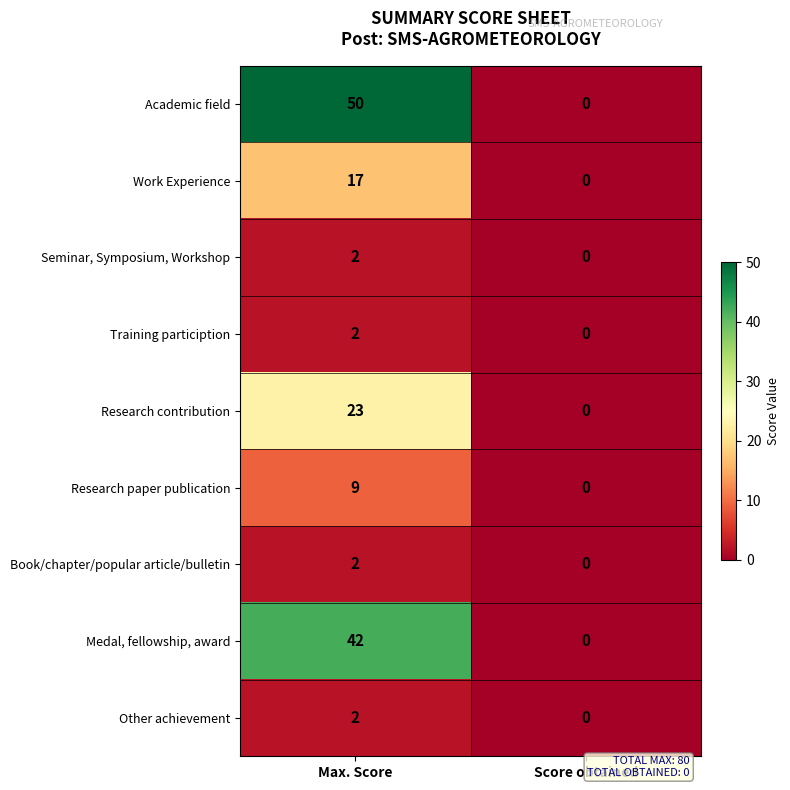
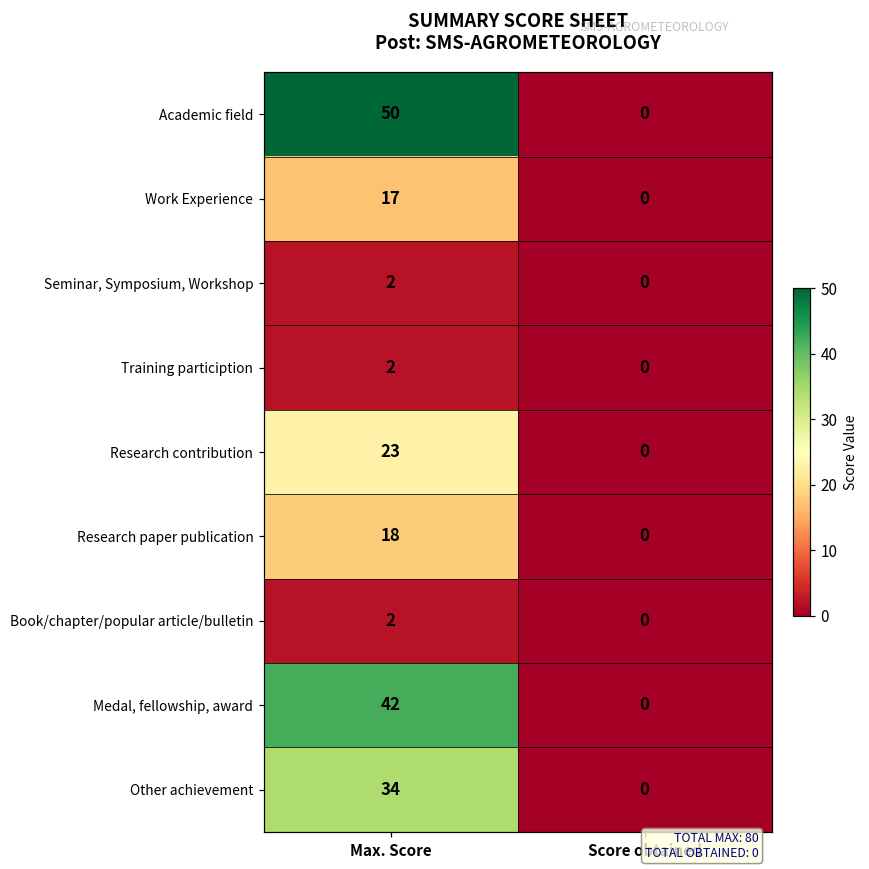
  {
    "Academic field": {
      "Max. Score": 50,
      "Score obtained": 0
    },
    "Work Experience": {
      "Max. Score": 17,
      "Score obtained": 0
    },
    "Seminar, Symposium, Workshop": {
      "Max. Score": 2,
      "Score obtained": 0
    },
    "Training particiption": {
      "Max. Score": 2,
      "Score obtained": 0
    },
    "Research contribution": {
      "Max. Score": 23,
      "Score obtained": 0
    },
    "Research paper publication": {
-     "Max. Score": 9,
+     "Max. Score": 18,
      "Score obtained": 0
    },
    "Book/chapter/popular article/bulletin": {
      "Max. Score": 2,
      "Score obtained": 0
    },
    "Medal, fellowship, award": {
      "Max. Score": 42,
      "Score obtained": 0
    },
    "Other achievement": {
-     "Max. Score": 2,
+     "Max. Score": 34,
      "Score obtained": 0
    }
  }
